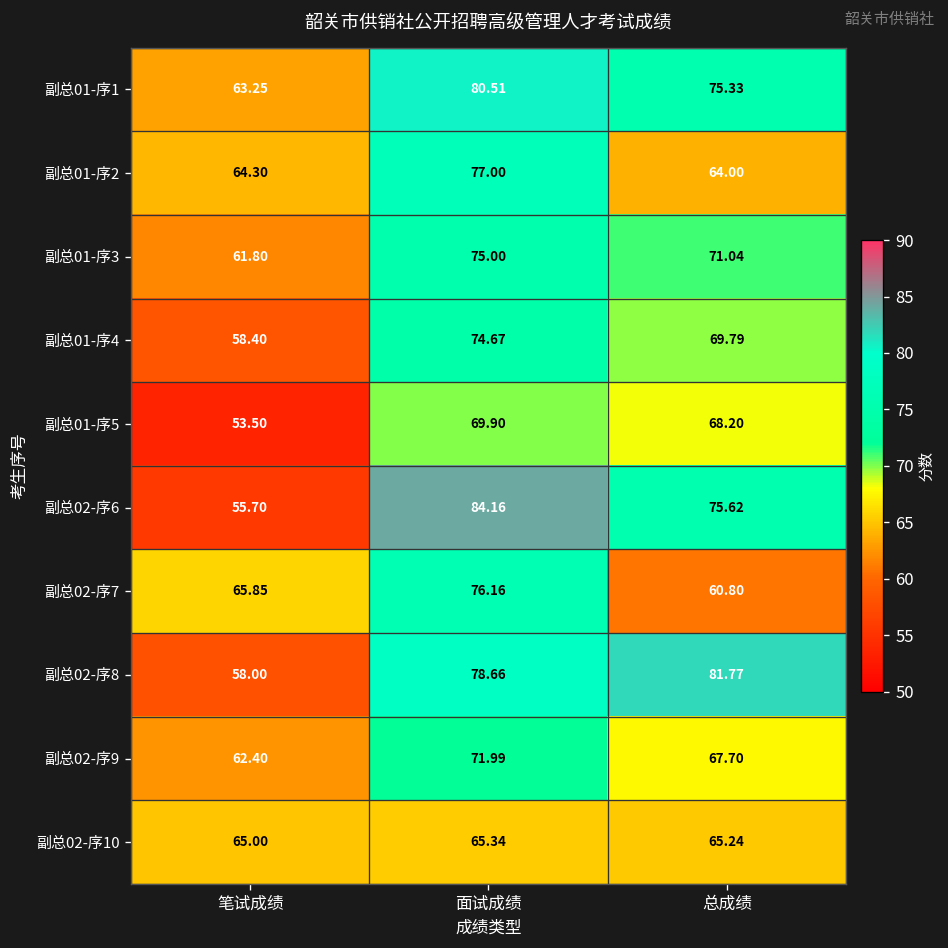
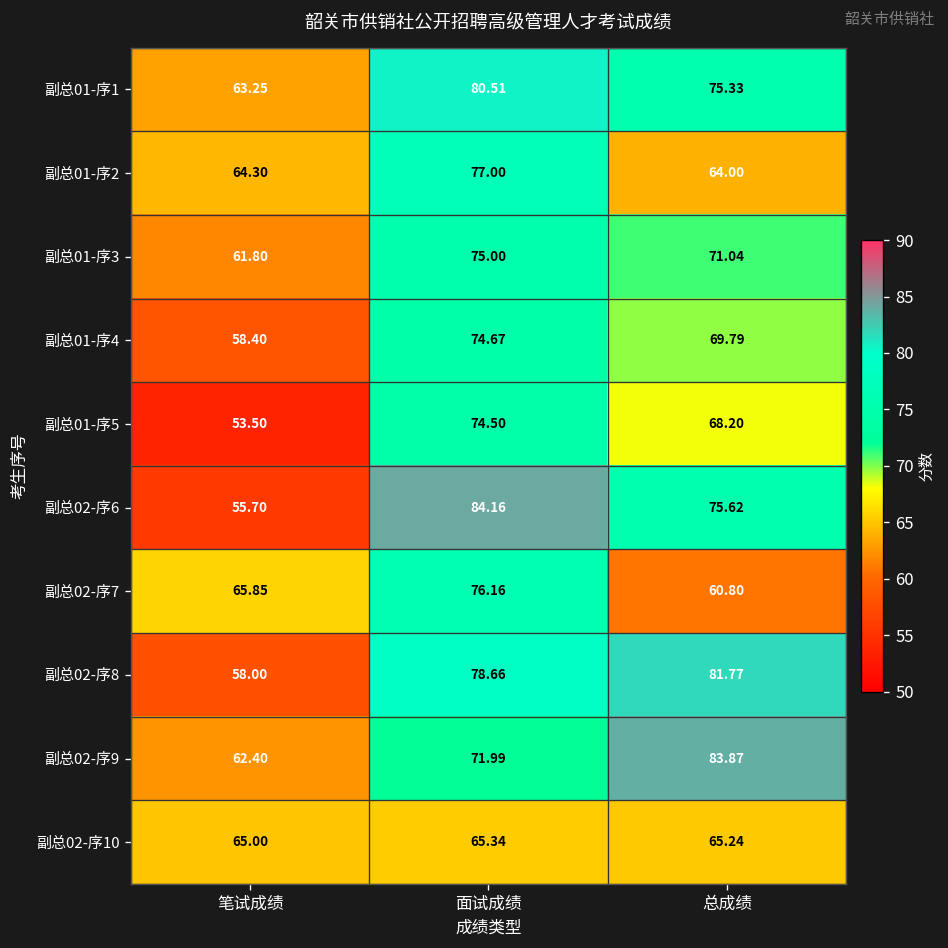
  {
    "副总01-序1": {
      "笔试成绩": 63.25,
      "面试成绩": 80.51,
      "总成绩": 75.33
    },
    "副总01-序2": {
      "笔试成绩": 64.30,
      "面试成绩": 77.00,
      "总成绩": 64.00
    },
    "副总01-序3": {
      "笔试成绩": 61.80,
      "面试成绩": 75.00,
      "总成绩": 71.04
    },
    "副总01-序4": {
      "笔试成绩": 58.40,
      "面试成绩": 74.67,
      "总成绩": 69.79
    },
    "副总01-序5": {
      "笔试成绩": 53.50,
-     "面试成绩": 69.90,
+     "面试成绩": 74.50,
      "总成绩": 68.20
    },
    "副总02-序6": {
      "笔试成绩": 55.70,
      "面试成绩": 84.16,
      "总成绩": 75.62
    },
    "副总02-序7": {
      "笔试成绩": 65.85,
      "面试成绩": 76.16,
      "总成绩": 60.80
    },
    "副总02-序8": {
      "笔试成绩": 58.00,
      "面试成绩": 78.66,
      "总成绩": 81.77
    },
    "副总02-序9": {
      "笔试成绩": 62.40,
      "面试成绩": 71.99,
-     "总成绩": 67.70
+     "总成绩": 83.87
    },
    "副总02-序10": {
      "笔试成绩": 65.00,
      "面试成绩": 65.34,
      "总成绩": 65.24
    }
  }
